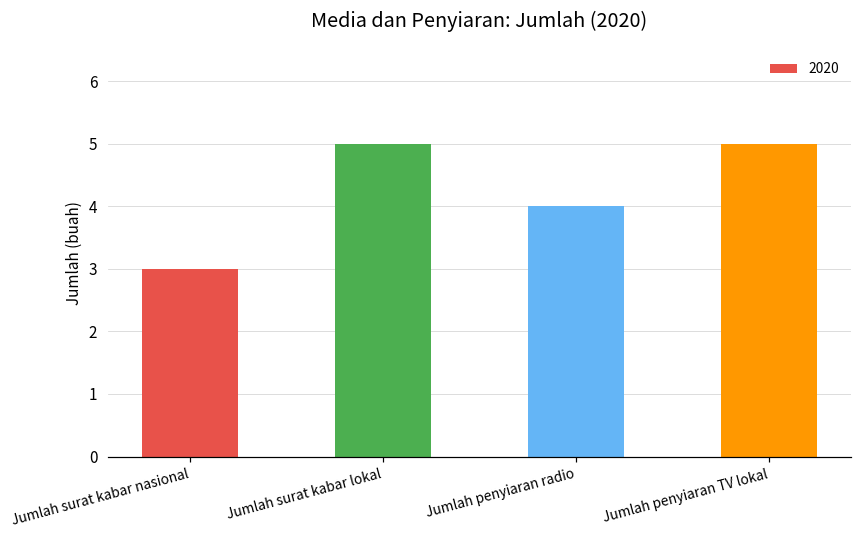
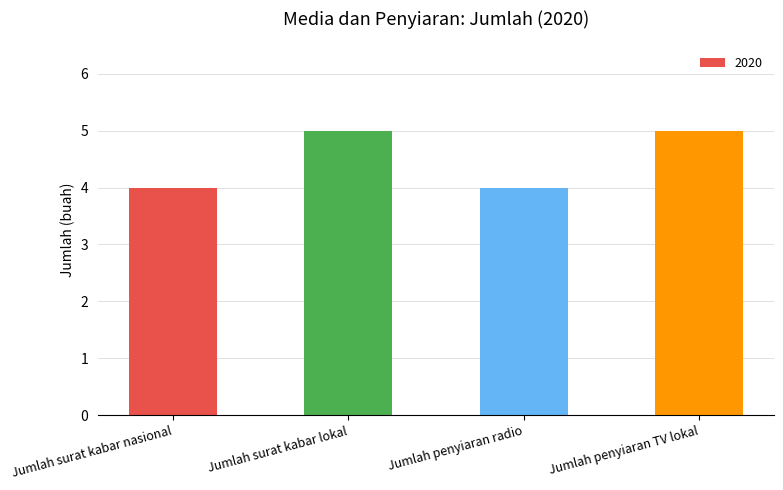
  {
-   "Jumlah surat kabar nasional": 3,
+   "Jumlah surat kabar nasional": 4,
    "Jumlah surat kabar lokal": 5,
    "Jumlah penyiaran radio": 4,
    "Jumlah penyiaran TV lokal": 5
  }
